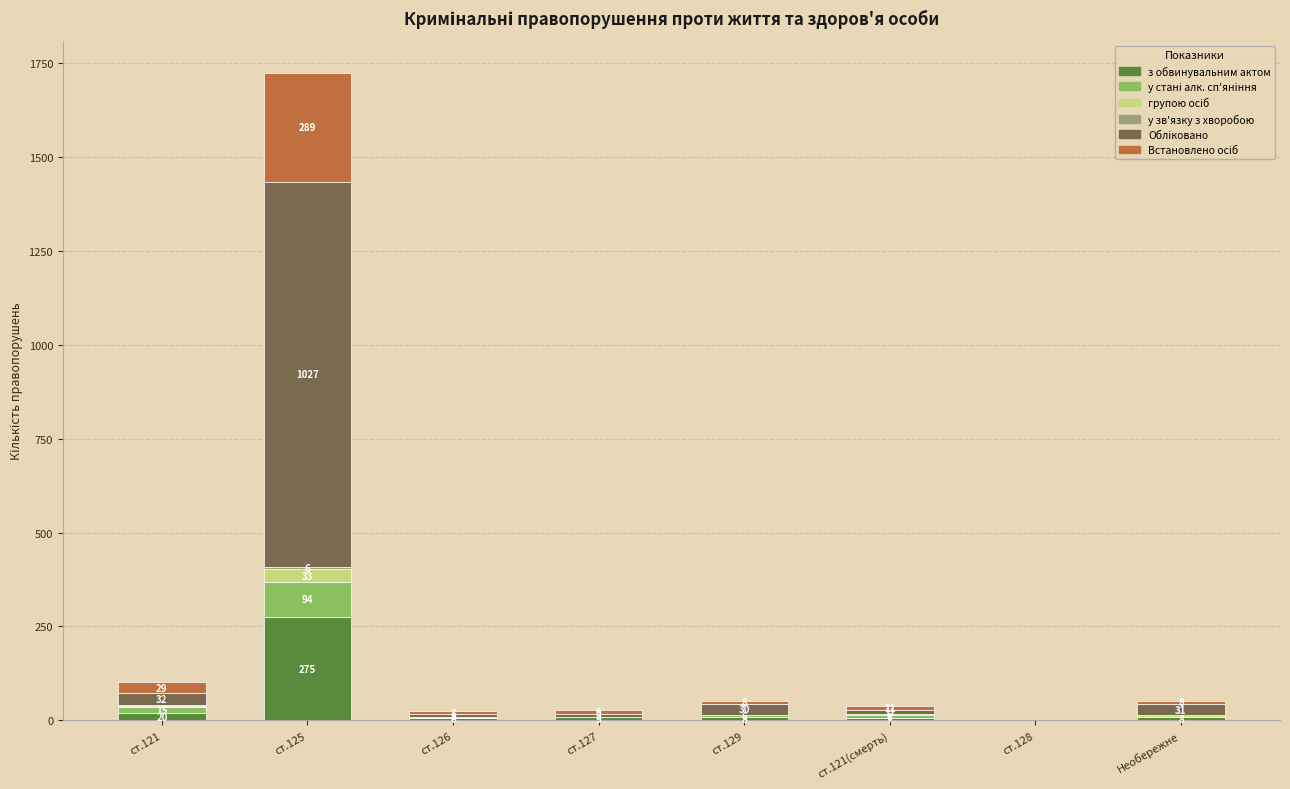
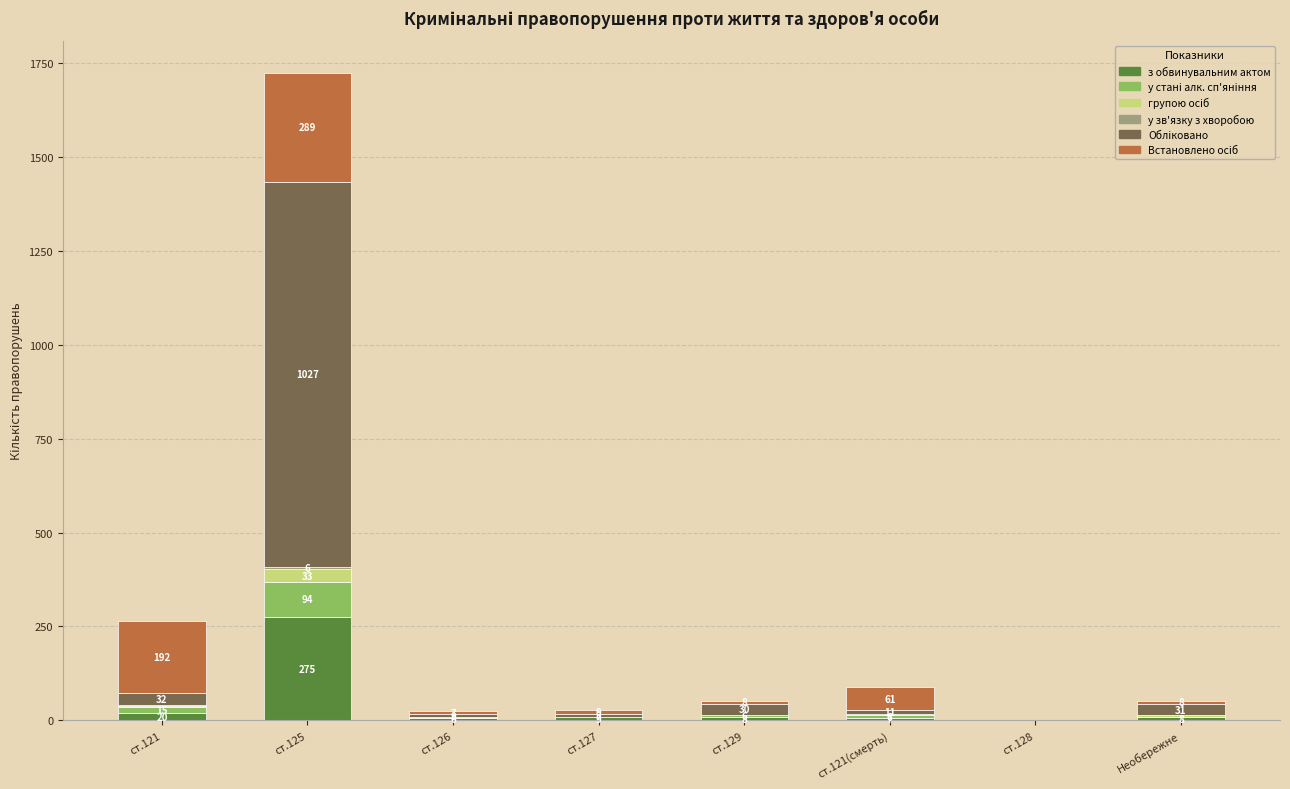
  {
    "групою осіб": {
      "ст.125": 33
    },
    "Встановлено осіб": {
-     "ст.121": 29,
+     "ст.121": 192,
      "ст.125": 289,
-     "ст.121(смерть)": 11
+     "ст.121(смерть)": 61
    }
  }
